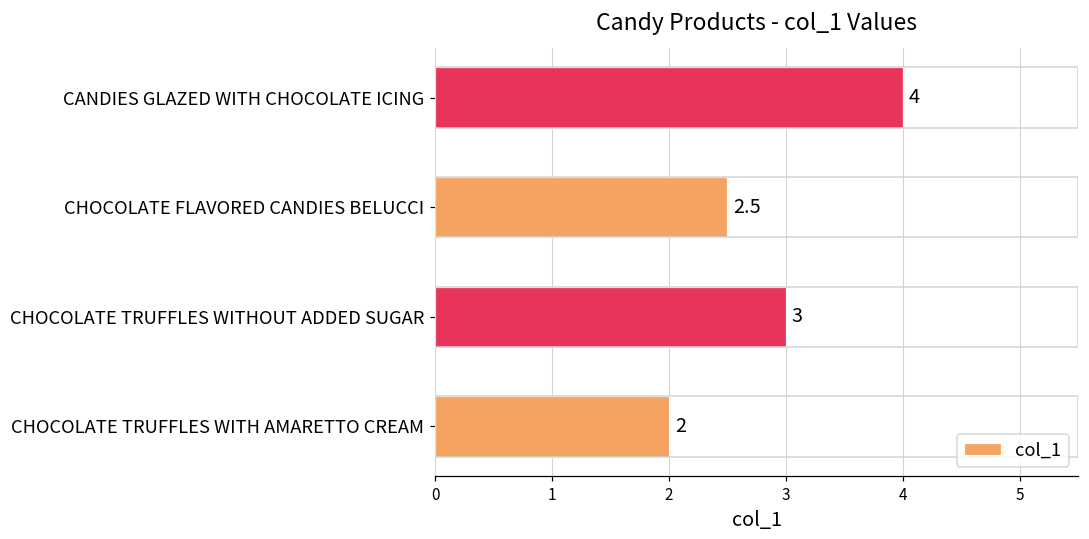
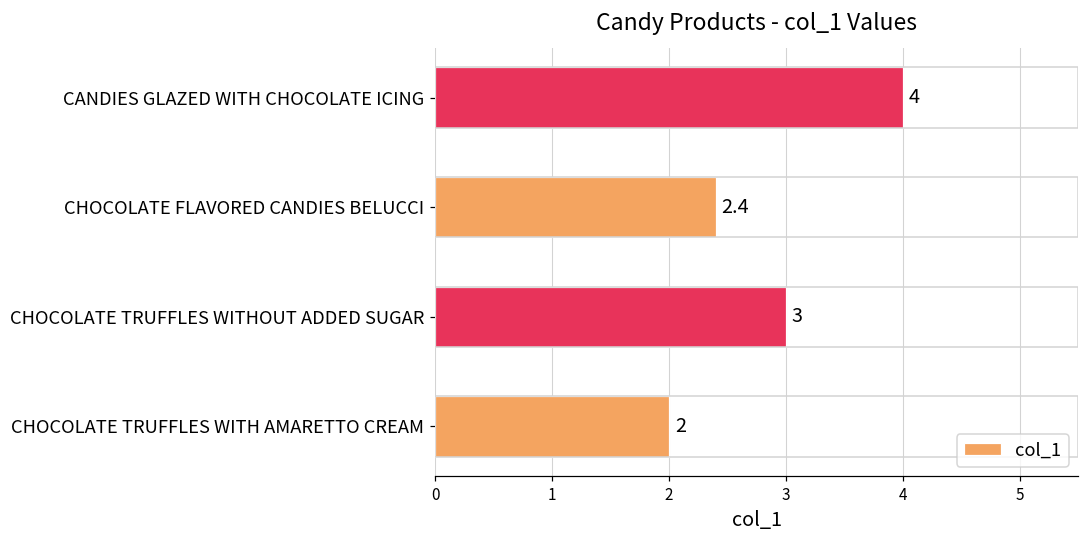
  {
    "CANDIES GLAZED WITH CHOCOLATE ICING": 4,
-   "CHOCOLATE FLAVORED CANDIES BELUCCI": 2.5,
+   "CHOCOLATE FLAVORED CANDIES BELUCCI": 2.4,
    "CHOCOLATE TRUFFLES WITHOUT ADDED SUGAR": 3,
    "CHOCOLATE TRUFFLES WITH AMARETTO CREAM": 2
  }
